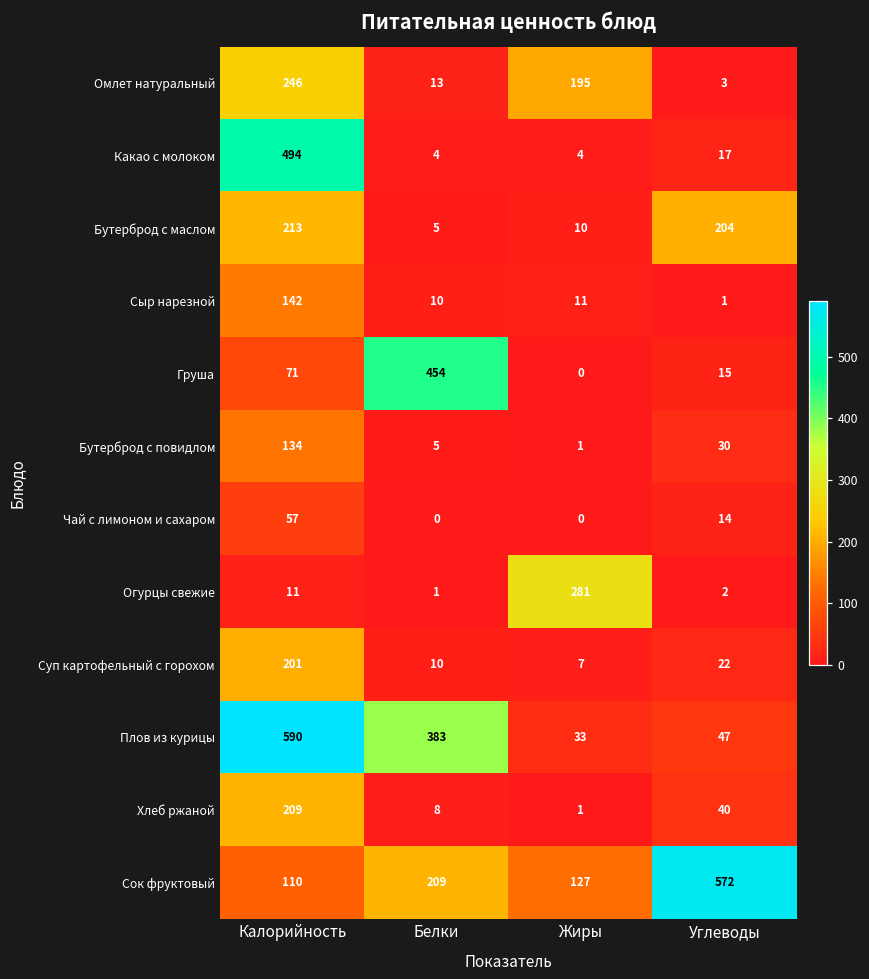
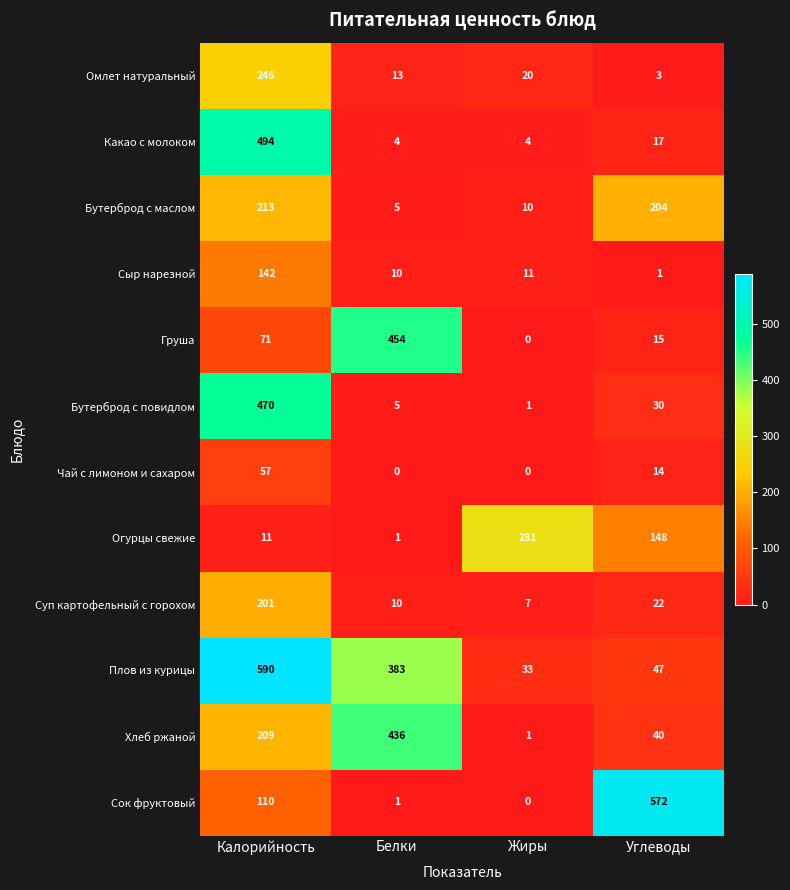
  {
    "Омлет натуральный": {
      "Калорийность": 246,
      "Белки": 13,
-     "Жиры": 195,
+     "Жиры": 20,
      "Углеводы": 3
    },
    "Какао с молоком": {
      "Калорийность": 494,
      "Белки": 4,
      "Жиры": 4,
      "Углеводы": 17
    },
    "Бутерброд с маслом": {
      "Калорийность": 213,
      "Белки": 5,
      "Жиры": 10,
      "Углеводы": 204
    },
    "Сыр нарезной": {
      "Калорийность": 142,
      "Белки": 10,
      "Жиры": 11,
      "Углеводы": 1
    },
    "Груша": {
      "Калорийность": 71,
      "Белки": 454,
      "Жиры": 0,
      "Углеводы": 15
    },
    "Бутерброд с повидлом": {
-     "Калорийность": 134,
+     "Калорийность": 470,
      "Белки": 5,
      "Жиры": 1,
      "Углеводы": 30
    },
    "Чай с лимоном и сахаром": {
      "Калорийность": 57,
      "Белки": 0,
      "Жиры": 0,
      "Углеводы": 14
    },
    "Огурцы свежие": {
      "Калорийность": 11,
      "Белки": 1,
      "Жиры": 281,
-     "Углеводы": 2
+     "Углеводы": 148
    },
    "Суп картофельный с горохом": {
      "Калорийность": 201,
      "Белки": 10,
      "Жиры": 7,
      "Углеводы": 22
    },
    "Плов из курицы": {
      "Калорийность": 590,
      "Белки": 383,
      "Жиры": 33,
      "Углеводы": 47
    },
    "Хлеб ржаной": {
      "Калорийность": 209,
-     "Белки": 8,
+     "Белки": 436,
      "Жиры": 1,
      "Углеводы": 40
    },
    "Сок фруктовый": {
      "Калорийность": 110,
-     "Белки": 209,
-     "Жиры": 127,
+     "Белки": 1,
+     "Жиры": 0,
      "Углеводы": 572
    }
  }
